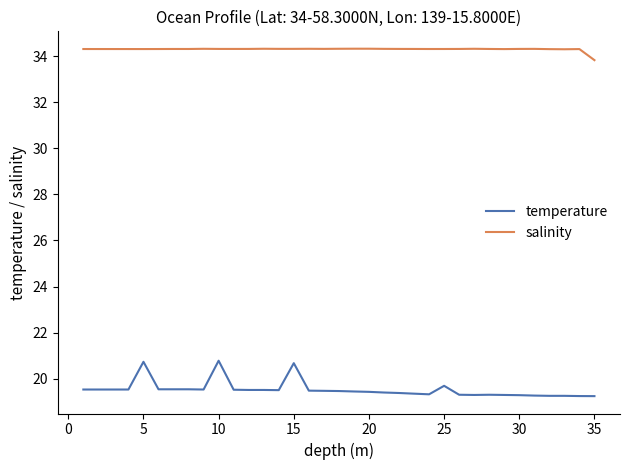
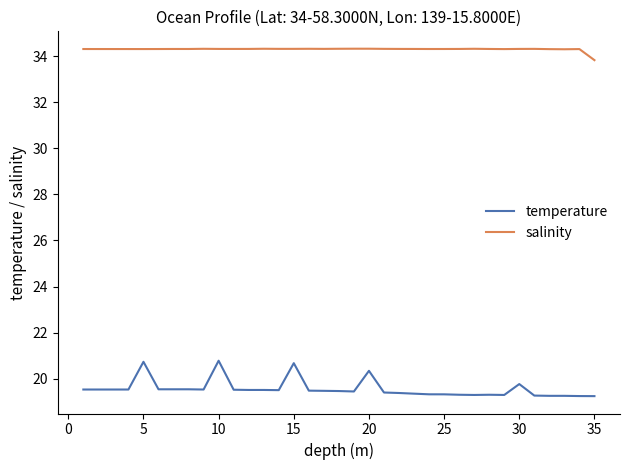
  {
    "temperature": {
      "5": 20.7,
      "10": 20.8,
      "15": 20.7,
-     "20": 19.4,
-     "25": 19.7,
-     "30": 19.3,
+     "20": 20.3,
+     "25": 19.3,
+     "30": 19.8,
      "35": 19.2
    },
    "salinity": {
      "5": 34.3,
      "10": 34.3,
      "15": 34.3,
      "20": 34.3,
      "25": 34.3,
      "30": 34.3,
      "35": 33.8
    }
  }
